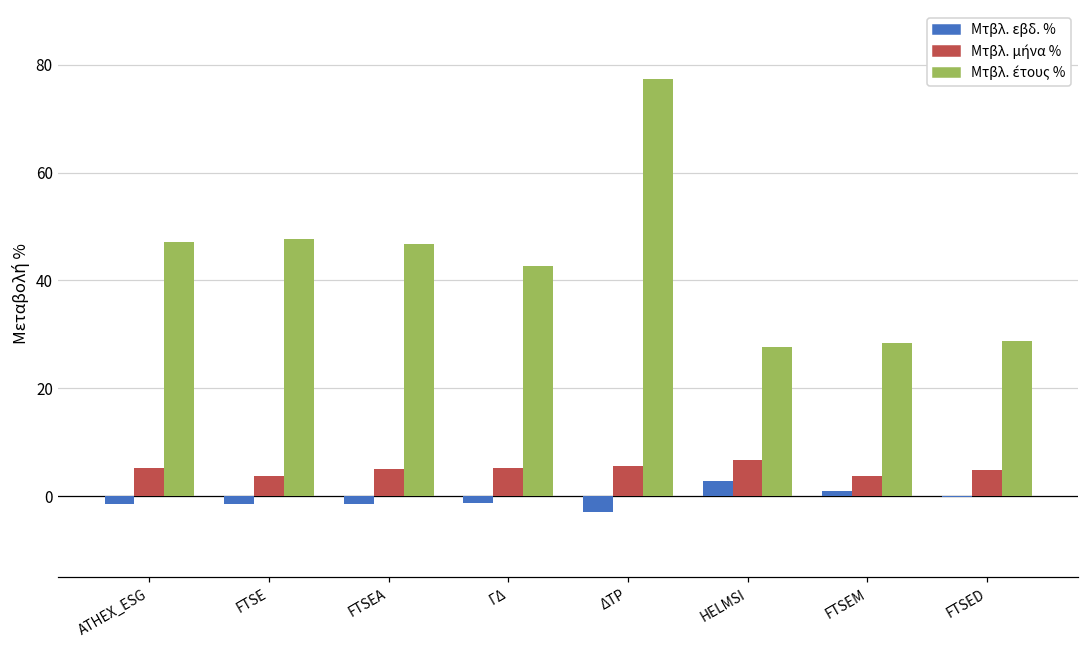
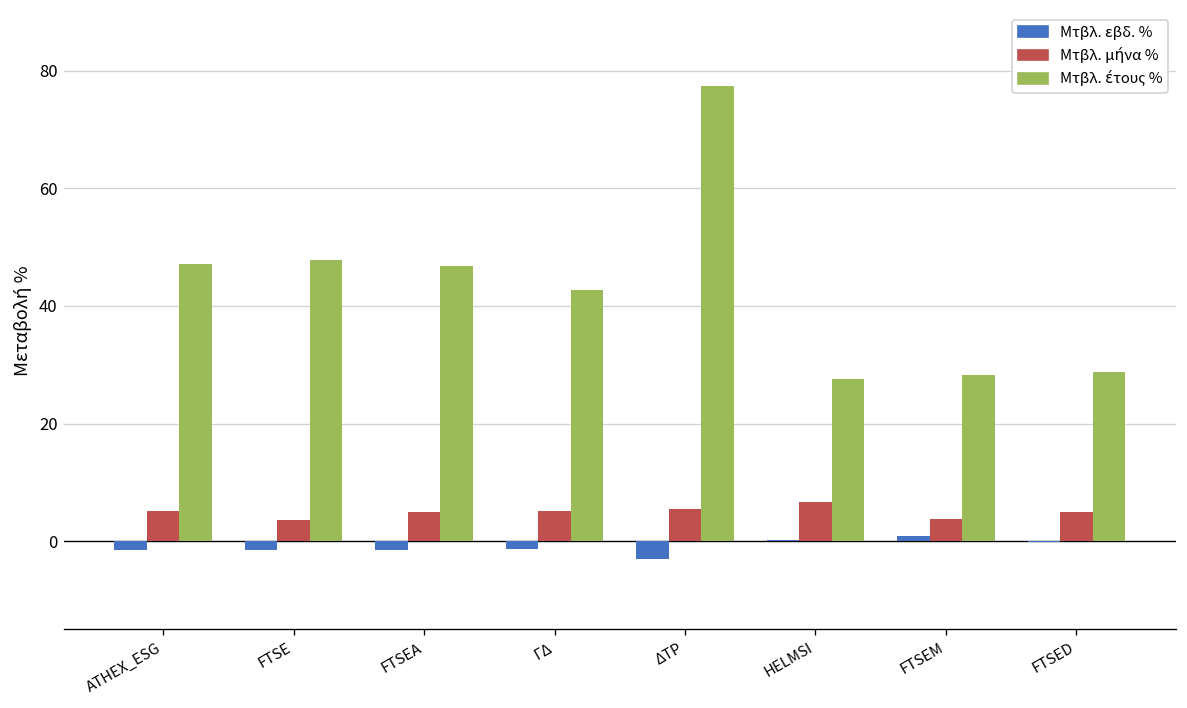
  {
    "Μτβλ. εβδ. %": {
      "ATHEX_ESG": -1,
      "FTSE": -2,
      "FTSEA": -1,
      "ΓΔ": -1,
      "ΔΤΡ": -3,
-     "HELMSI": 3,
+     "HELMSI": 0,
      "FTSEM": 1
    },
    "Μτβλ. μήνα %": {
      "ATHEX_ESG": 5,
      "FTSE": 4,
      "FTSEA": 5,
      "ΓΔ": 5,
      "ΔΤΡ": 6,
      "HELMSI": 7,
      "FTSEM": 4,
      "FTSED": 5
    },
    "Μτβλ. έτους %": {
      "ATHEX_ESG": 47,
      "FTSE": 48,
      "FTSEA": 47,
      "ΓΔ": 43,
      "ΔΤΡ": 77,
      "HELMSI": 28,
      "FTSEM": 28,
      "FTSED": 29
    }
  }
